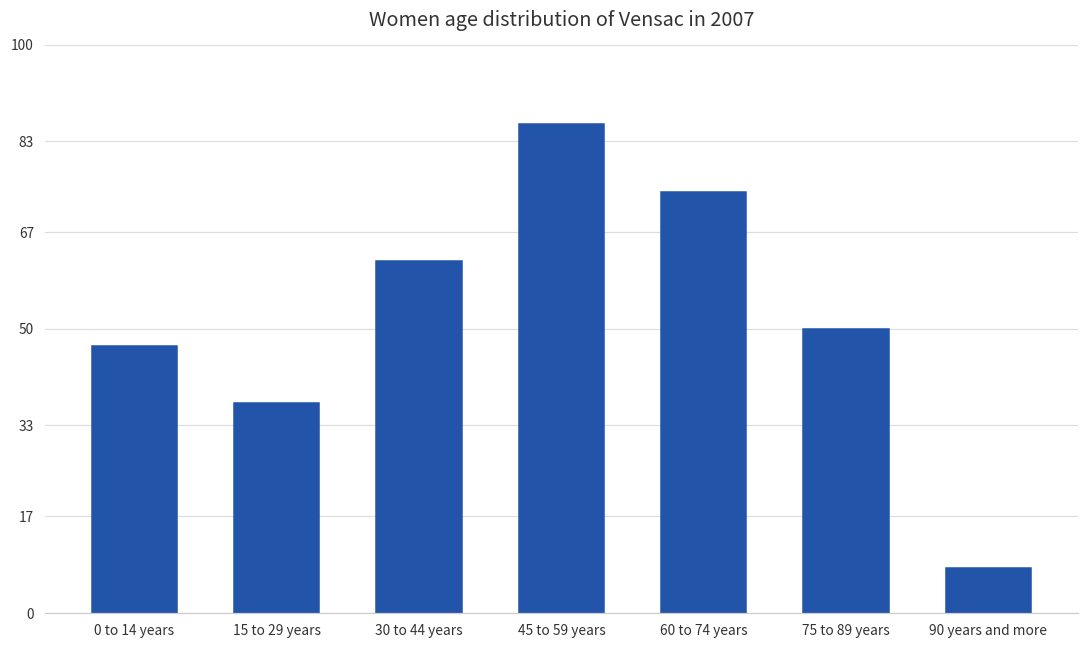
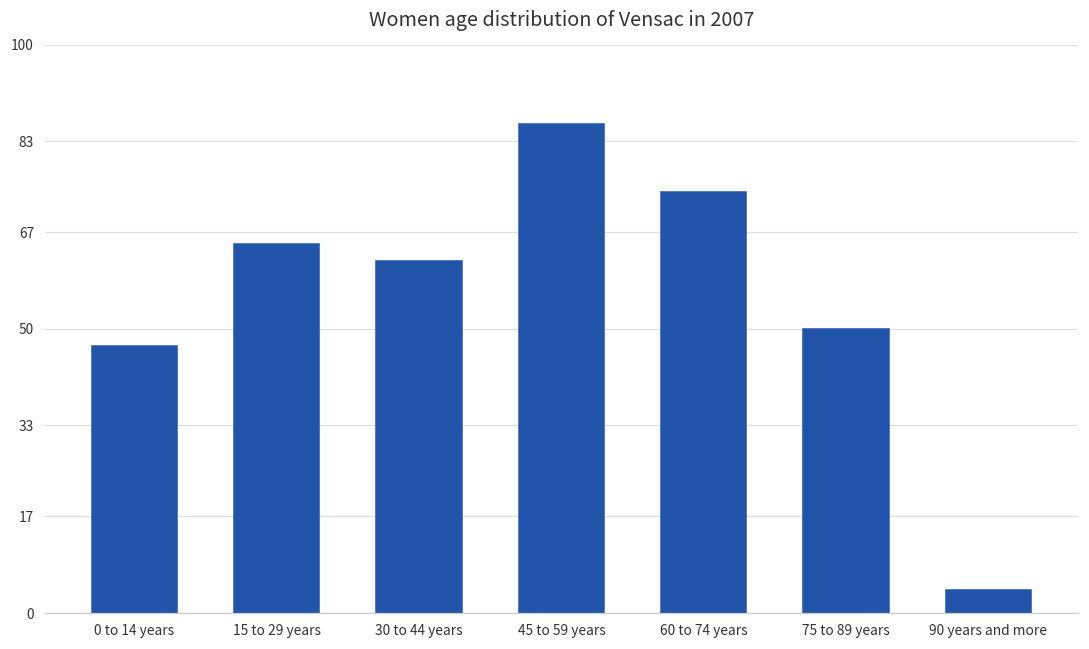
  {
    "0 to 14 years": 47,
-   "15 to 29 years": 37,
+   "15 to 29 years": 65,
    "30 to 44 years": 62,
    "45 to 59 years": 86,
    "60 to 74 years": 74,
    "75 to 89 years": 50,
-   "90 years and more": 8
+   "90 years and more": 4
  }
